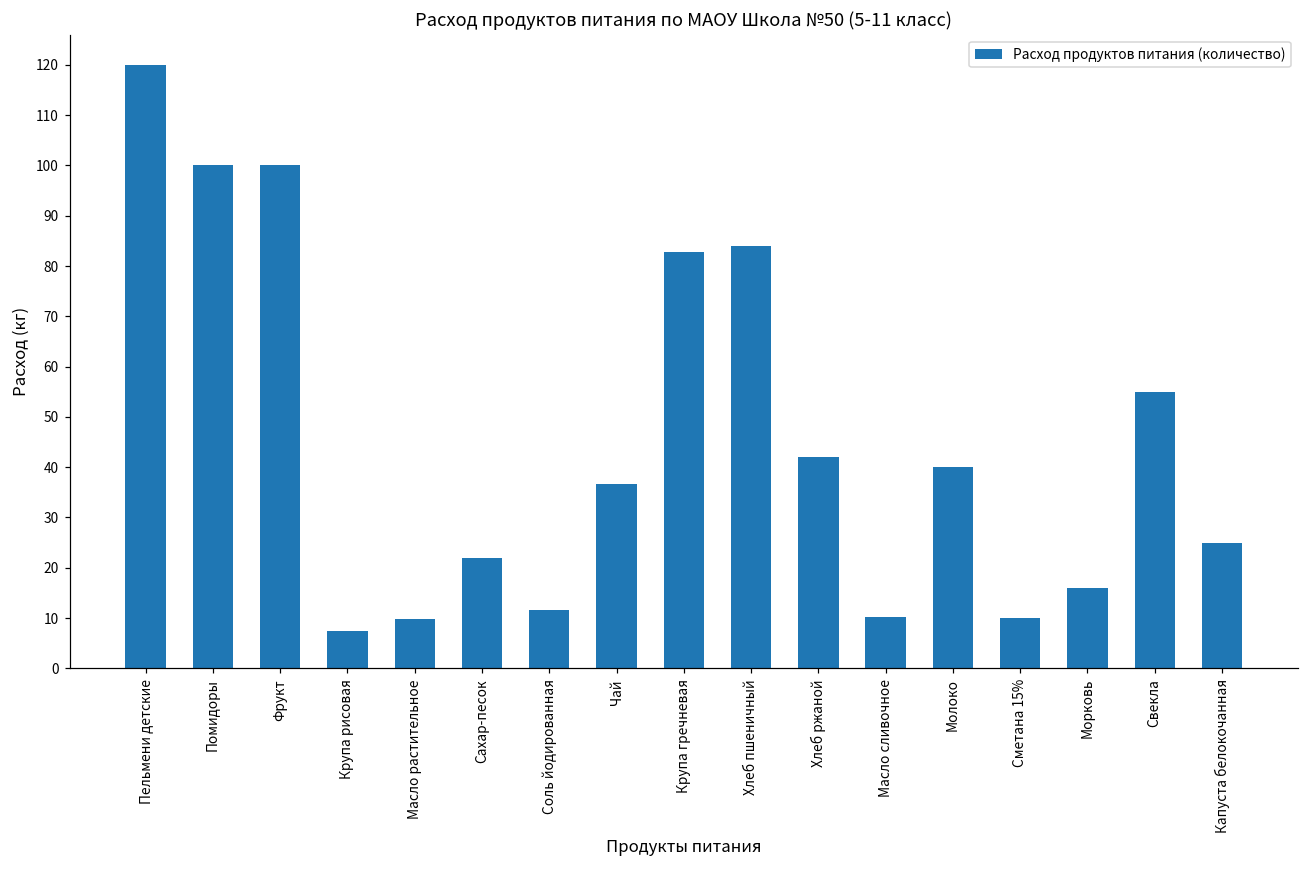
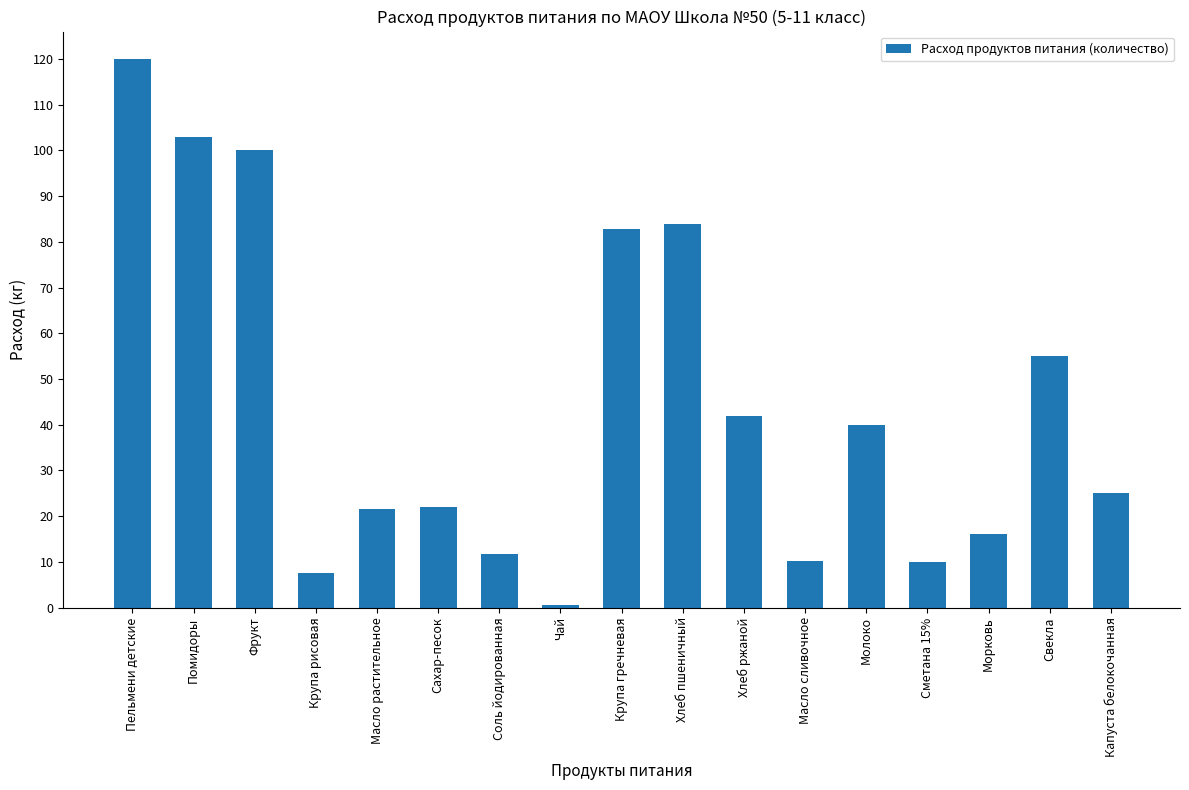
  {
    "Пельмени детские": 120,
-   "Помидоры": 100,
+   "Помидоры": 103,
    "Фрукт": 100,
    "Крупа рисовая": 8,
-   "Масло растительное": 10,
+   "Масло растительное": 22,
    "Сахар-песок": 22,
    "Соль йодированная": 12,
-   "Чай": 37,
+   "Чай": 1,
    "Крупа гречневая": 83,
    "Хлеб пшеничный": 84,
    "Хлеб ржаной": 42,
    "Масло сливочное": 10,
    "Молоко": 40,
    "Сметана 15%": 10,
    "Морковь": 16,
    "Свекла": 55,
    "Капуста белокочанная": 25
  }
